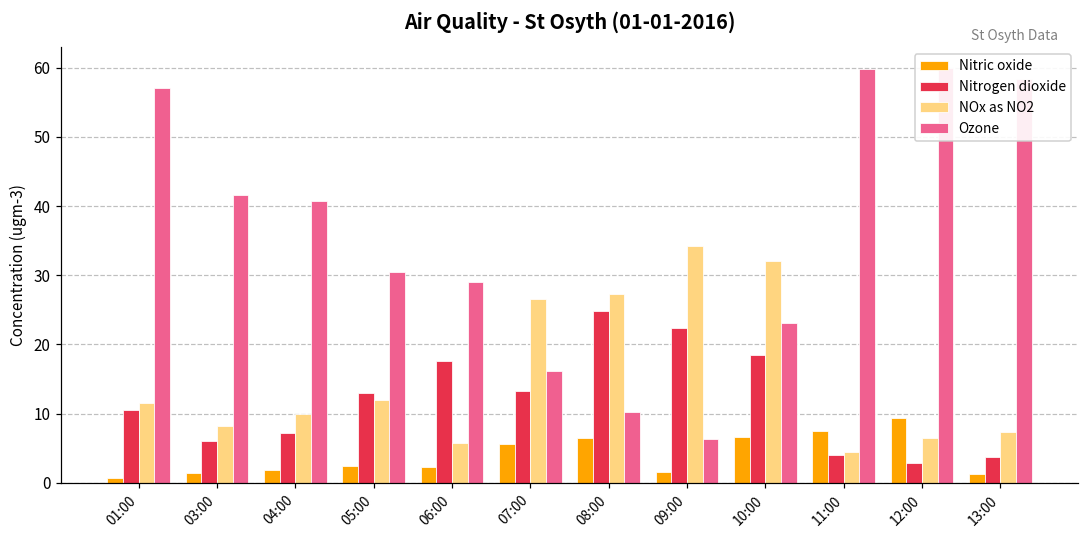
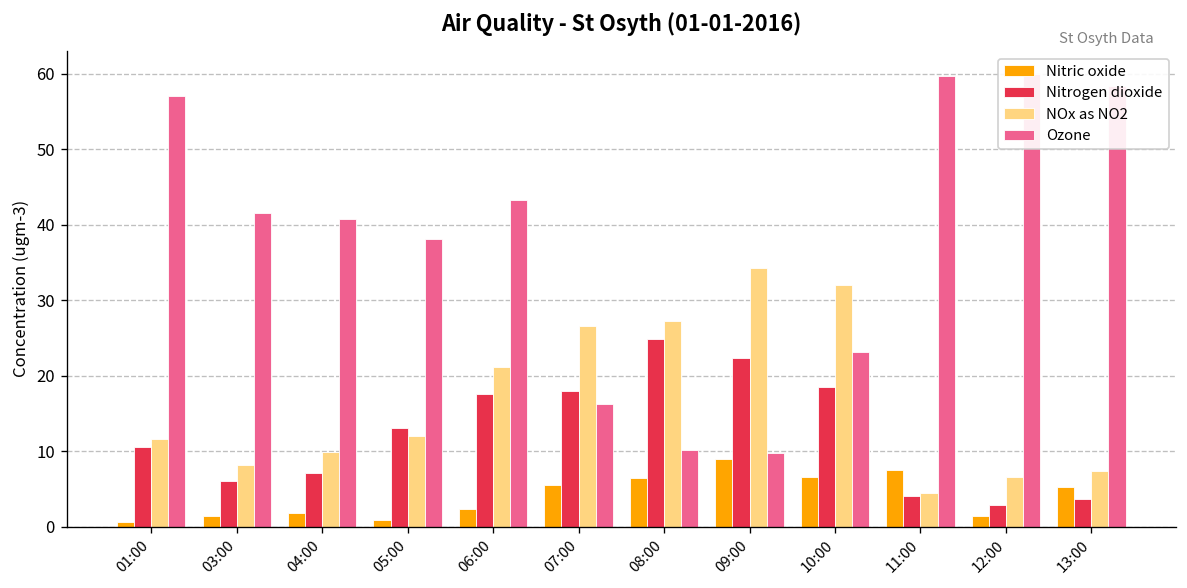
  {
    "Nitric oxide": {
      "01:00": 1,
      "03:00": 1,
      "04:00": 2,
-     "05:00": 2,
+     "05:00": 1,
      "06:00": 2,
      "07:00": 6,
      "08:00": 6,
-     "09:00": 2,
+     "09:00": 9,
      "10:00": 7,
      "11:00": 8,
-     "12:00": 9,
-     "13:00": 1
+     "12:00": 1,
+     "13:00": 5
    },
    "Nitrogen dioxide": {
      "01:00": 11,
      "03:00": 6,
      "04:00": 7,
      "05:00": 13,
      "06:00": 18,
-     "07:00": 13,
+     "07:00": 18,
      "08:00": 25,
      "09:00": 22,
      "10:00": 18,
      "11:00": 4,
      "12:00": 3,
      "13:00": 4
    },
    "NOx as NO2": {
      "01:00": 12,
      "03:00": 8,
      "04:00": 10,
      "05:00": 12,
-     "06:00": 6,
+     "06:00": 21,
      "07:00": 27,
      "08:00": 27,
      "09:00": 34,
      "10:00": 32,
      "11:00": 5,
      "12:00": 7,
      "13:00": 7
    },
    "Ozone": {
      "01:00": 57,
      "03:00": 42,
      "04:00": 41,
-     "05:00": 31,
-     "06:00": 29,
+     "05:00": 38,
+     "06:00": 43,
      "07:00": 16,
      "08:00": 10,
-     "09:00": 6,
+     "09:00": 10,
      "10:00": 23,
      "11:00": 60
    }
  }
